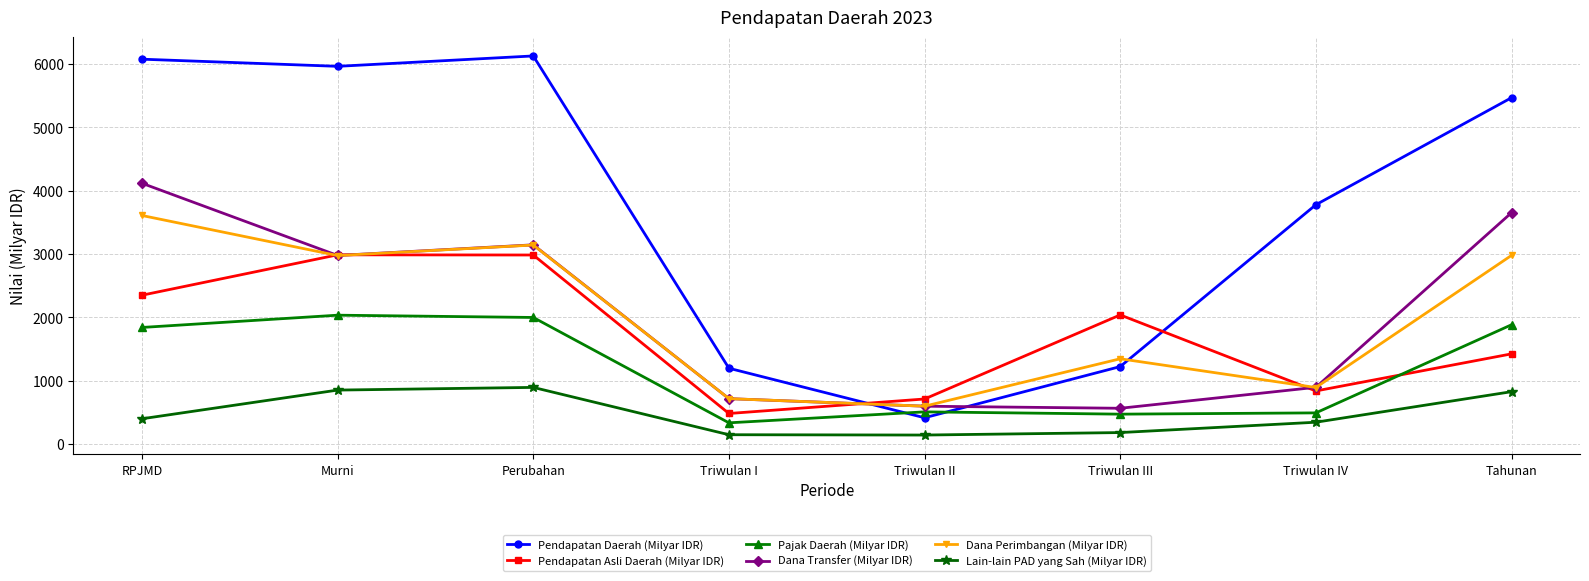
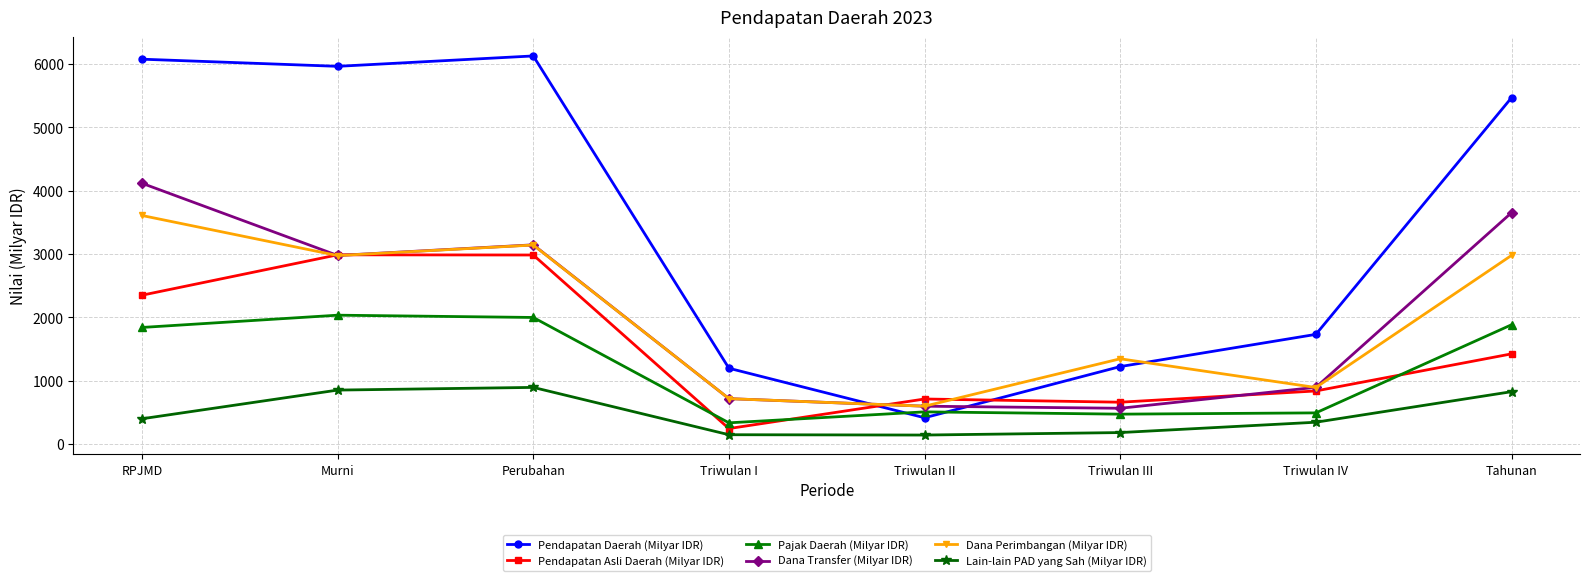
  {
    "Pendapatan Daerah (Milyar IDR)": {
      "RPJMD": 6100,
      "Murni": 6000,
      "Perubahan": 6100,
      "Triwulan I": 1200,
      "Triwulan II": 400,
      "Triwulan III": 1200,
-     "Triwulan IV": 3800,
+     "Triwulan IV": 1700,
      "Tahunan": 5500
    },
    "Pendapatan Asli Daerah (Milyar IDR)": {
      "RPJMD": 2300,
      "Perubahan": 3000,
-     "Triwulan I": 500,
+     "Triwulan I": 200,
      "Triwulan II": 700,
-     "Triwulan III": 2000,
+     "Triwulan III": 700,
      "Triwulan IV": 800,
      "Tahunan": 1400
    },
    "Dana Transfer (Milyar IDR)": {
      "RPJMD": 4100,
      "Triwulan III": 600,
      "Tahunan": 3700
    },
    "Dana Perimbangan (Milyar IDR)": {
      "RPJMD": 3600,
      "Triwulan III": 1300,
      "Tahunan": 3000
    }
  }
